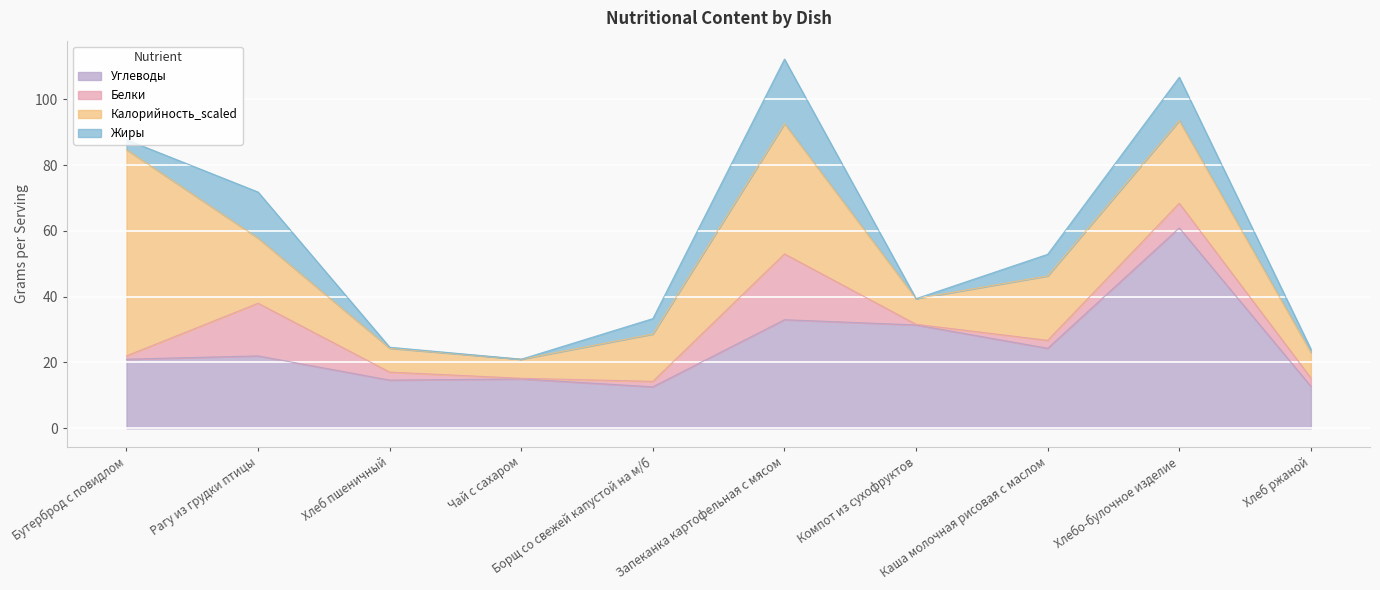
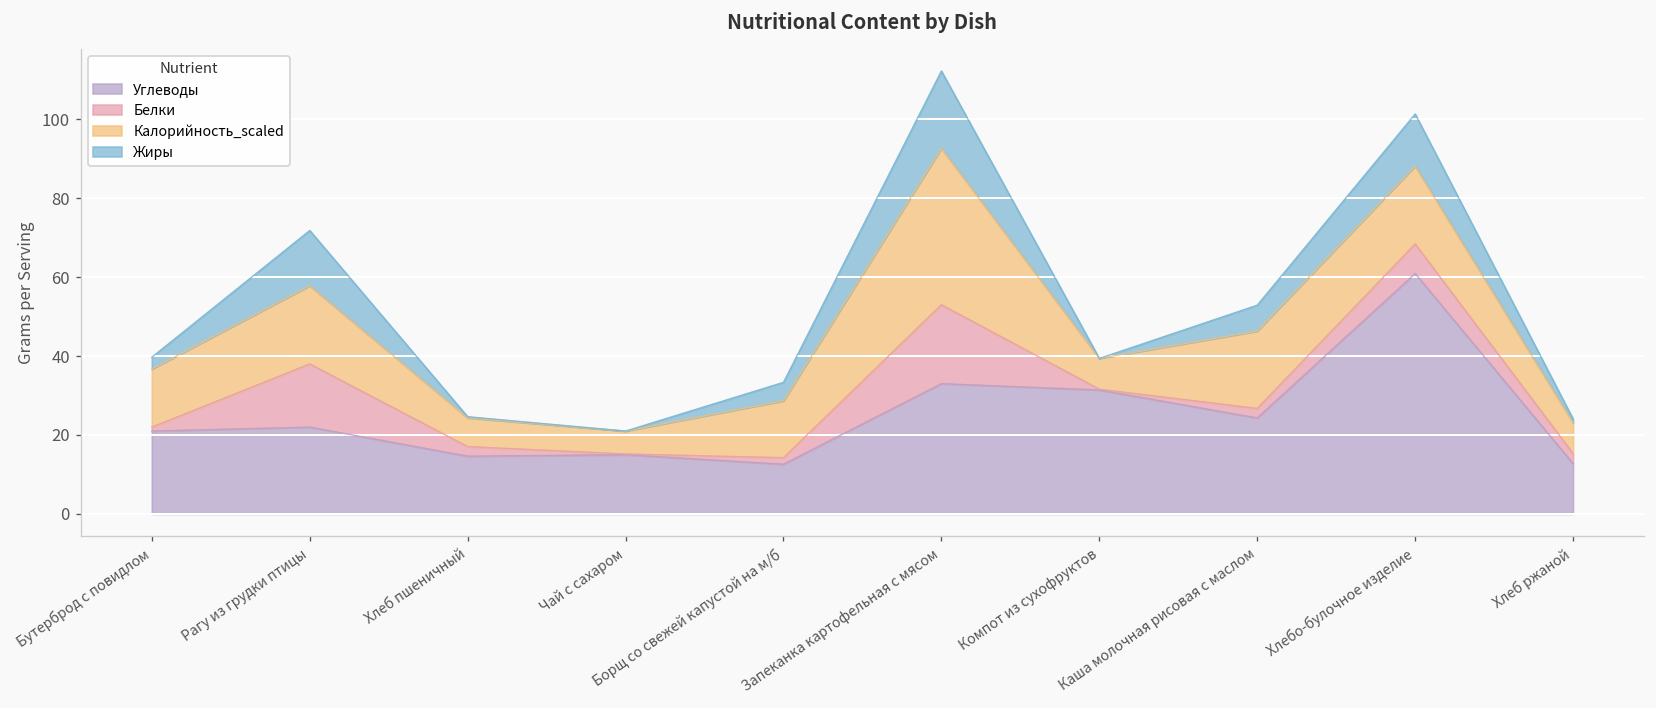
  {
    "Калорийность_scaled": {
-     "Бутерброд с повидлом": 63,
+     "Бутерброд с повидлом": 15,
      "Рагу из грудки птицы": 20,
      "Борщ со свежей капустой на м/б": 14,
      "Запеканка картофельная с мясом": 40,
      "Каша молочная рисовая с маслом": 20,
-     "Хлебо-булочное изделие": 25,
+     "Хлебо-булочное изделие": 20,
      "Хлеб ржаной": 8
    }
  }
